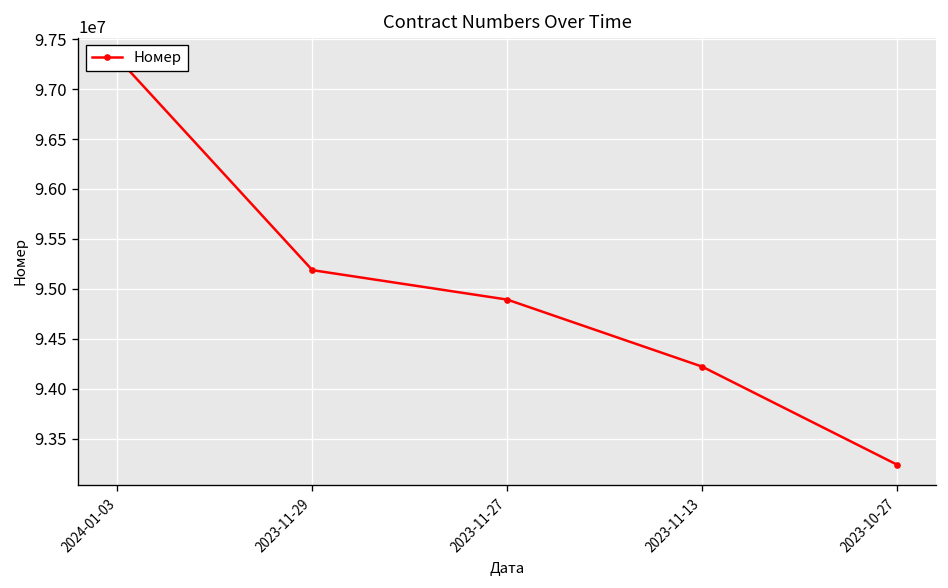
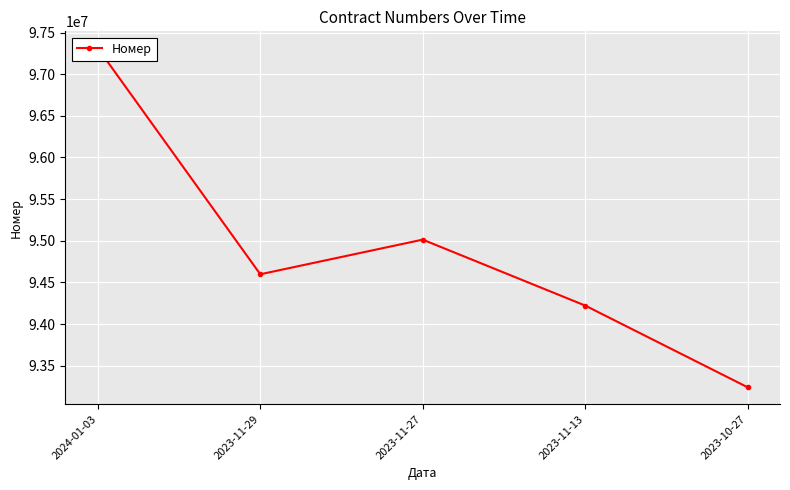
  {
-   "2023-11-29": 95200000,
-   "2023-11-27": 94900000,
+   "2023-11-29": 94600000,
+   "2023-11-27": 95000000,
    "2023-11-13": 94200000,
    "2023-10-27": 93200000
  }
